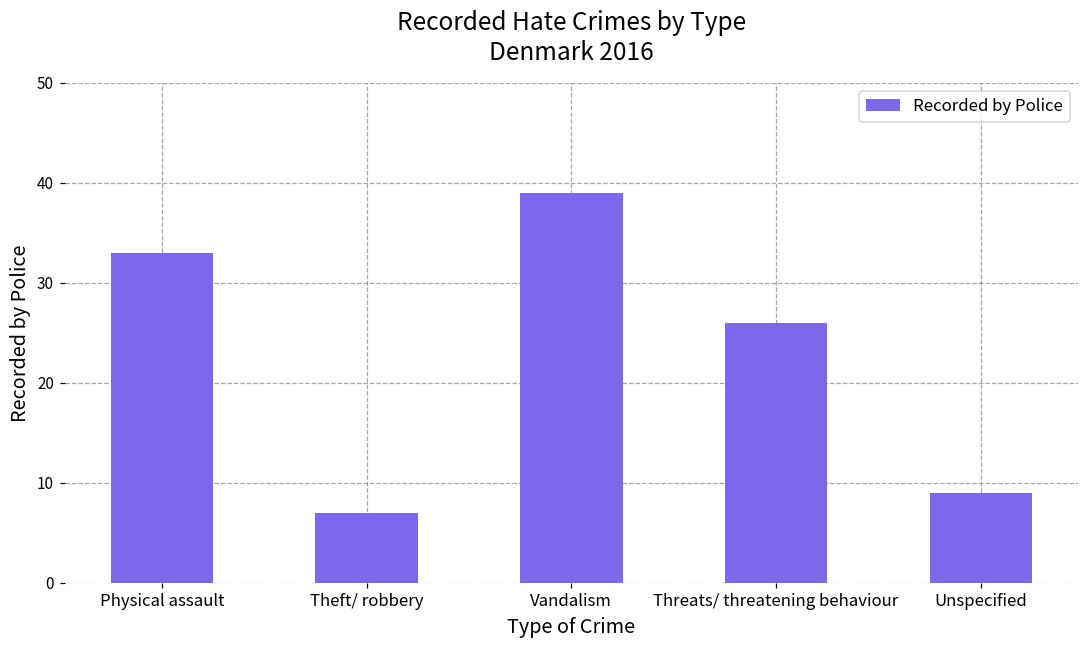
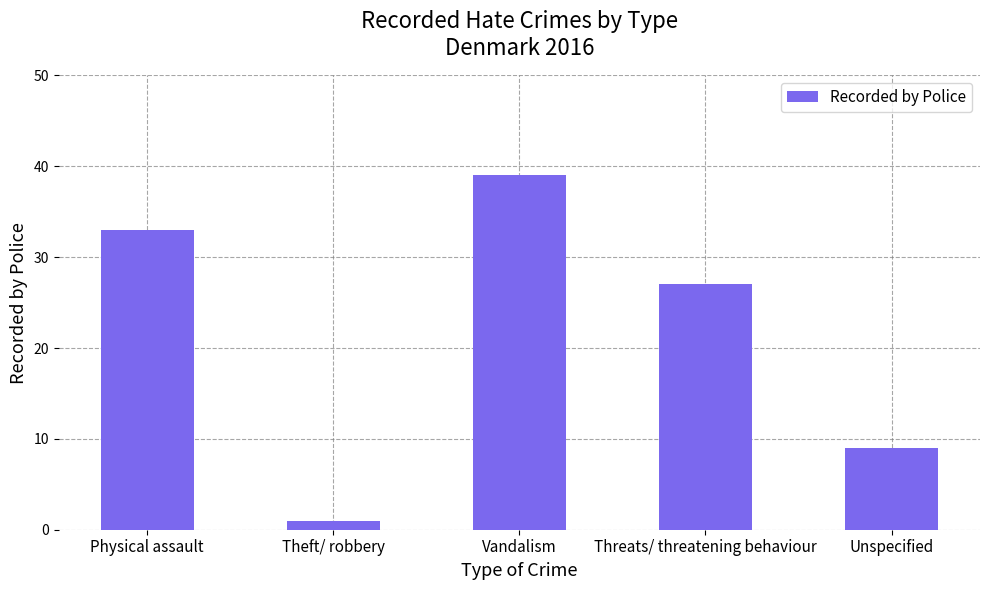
  {
    "Physical assault": 33,
-   "Theft/ robbery": 7,
+   "Theft/ robbery": 1,
    "Vandalism": 39,
-   "Threats/ threatening behaviour": 26,
+   "Threats/ threatening behaviour": 27,
    "Unspecified": 9
  }
